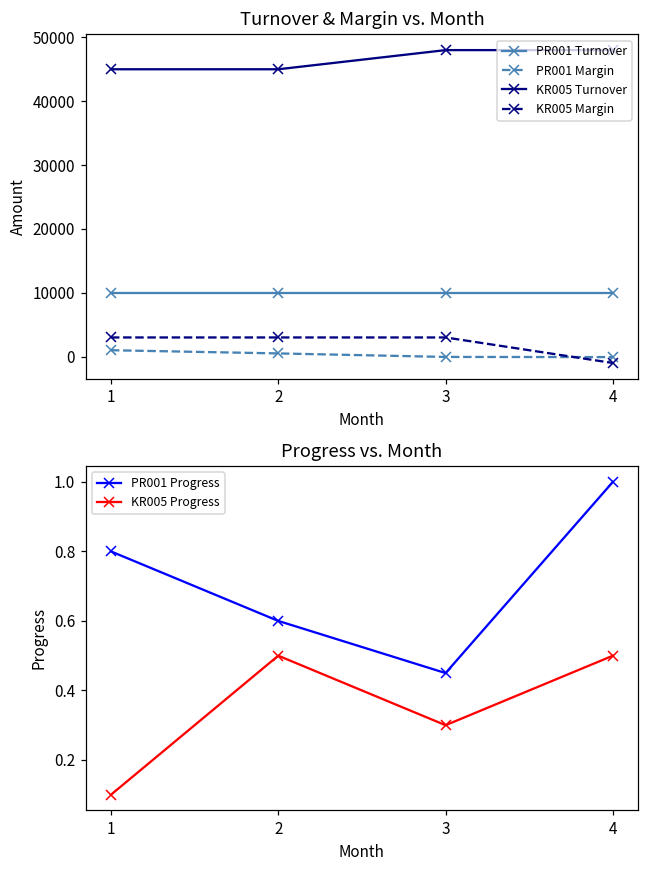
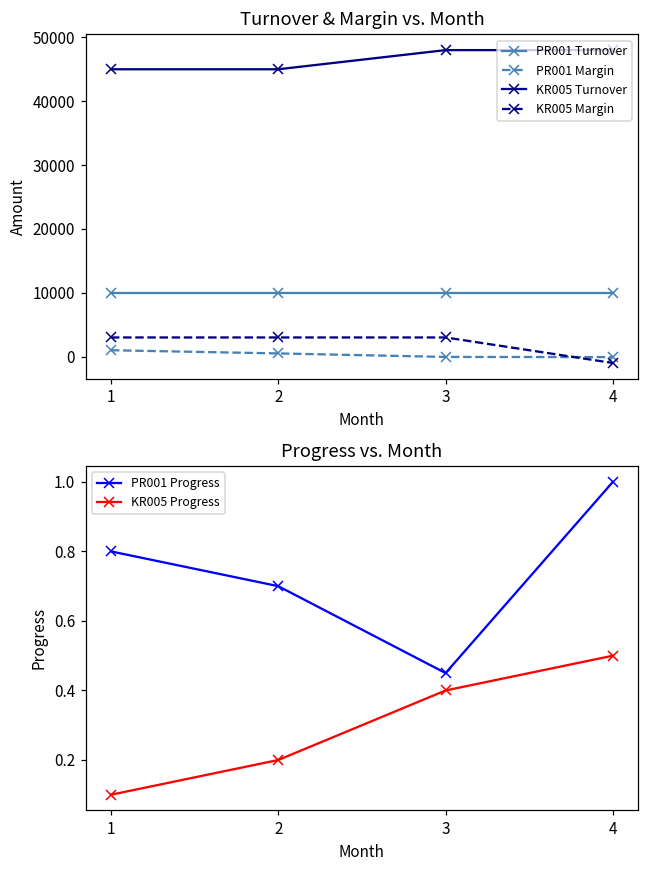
  {
    "Progress vs. Month": {
      "PR001 Progress": {
        "1": 0.8,
-       "2": 0.6,
+       "2": 0.7,
        "3": 0.45,
        "4": 1.0
      },
      "KR005 Progress": {
        "1": 0.1,
-       "2": 0.5,
-       "3": 0.3,
+       "2": 0.2,
+       "3": 0.4,
        "4": 0.5
      }
    }
  }
